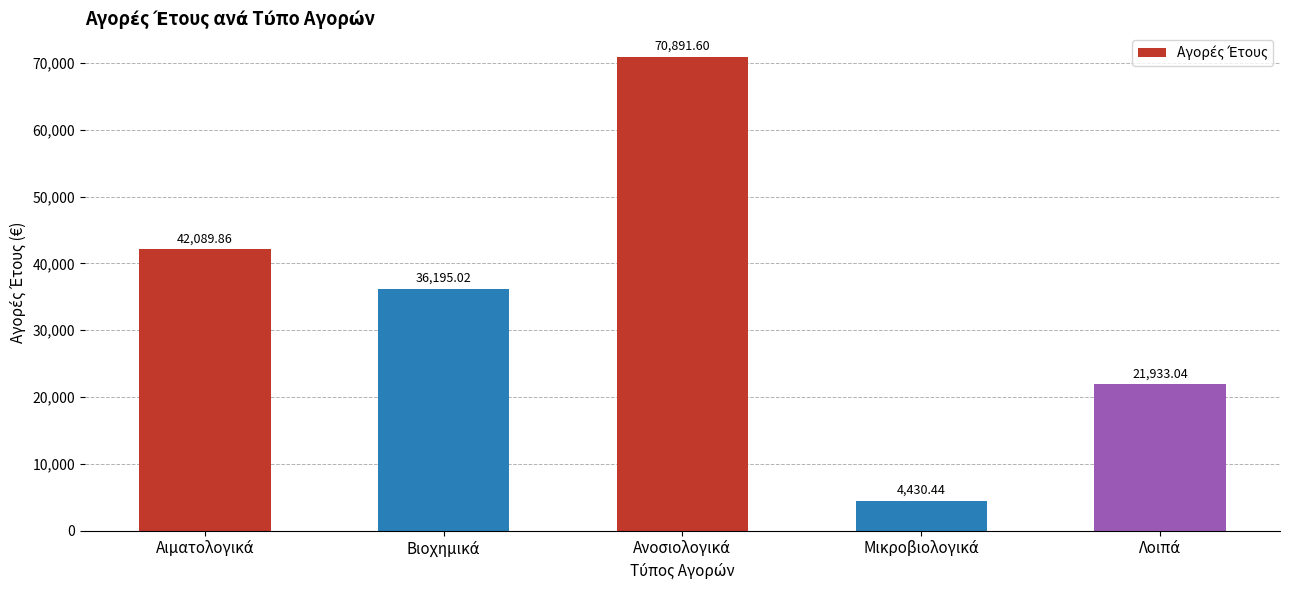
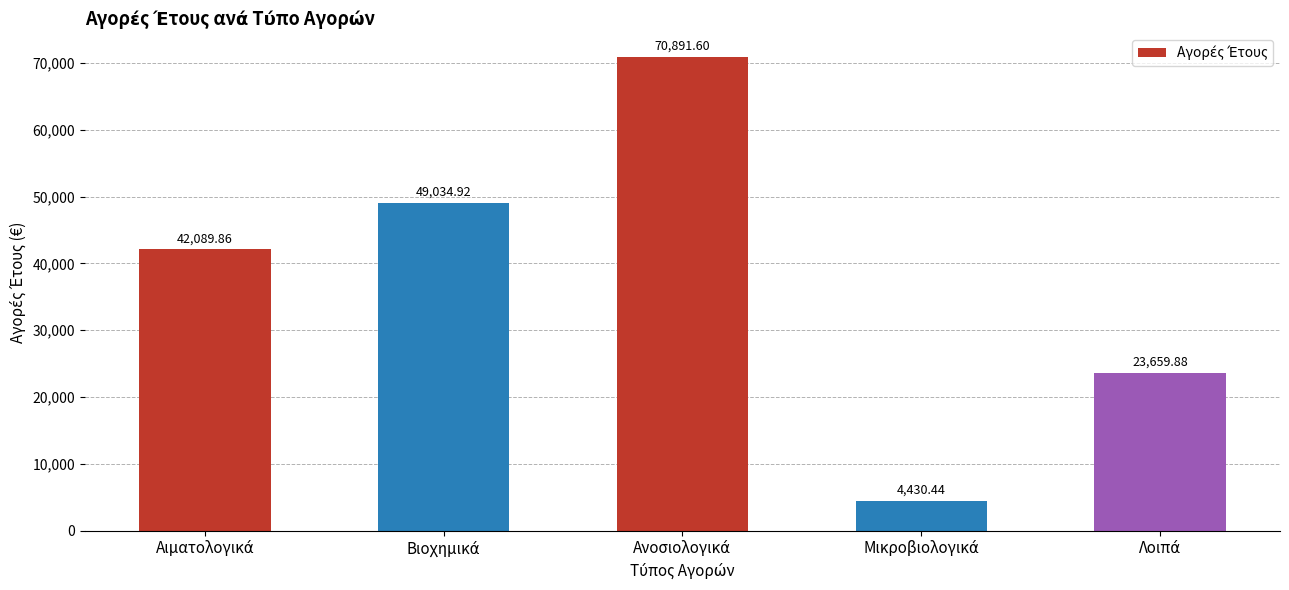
  {
    "Αιματολογικά": "42,089.86",
-   "Βιοχημικά": "36,195.02",
+   "Βιοχημικά": "49,034.92",
    "Ανοσιολογικά": "70,891.60",
    "Μικροβιολογικά": "4,430.44",
-   "Λοιπά": "21,933.04"
+   "Λοιπά": "23,659.88"
  }
